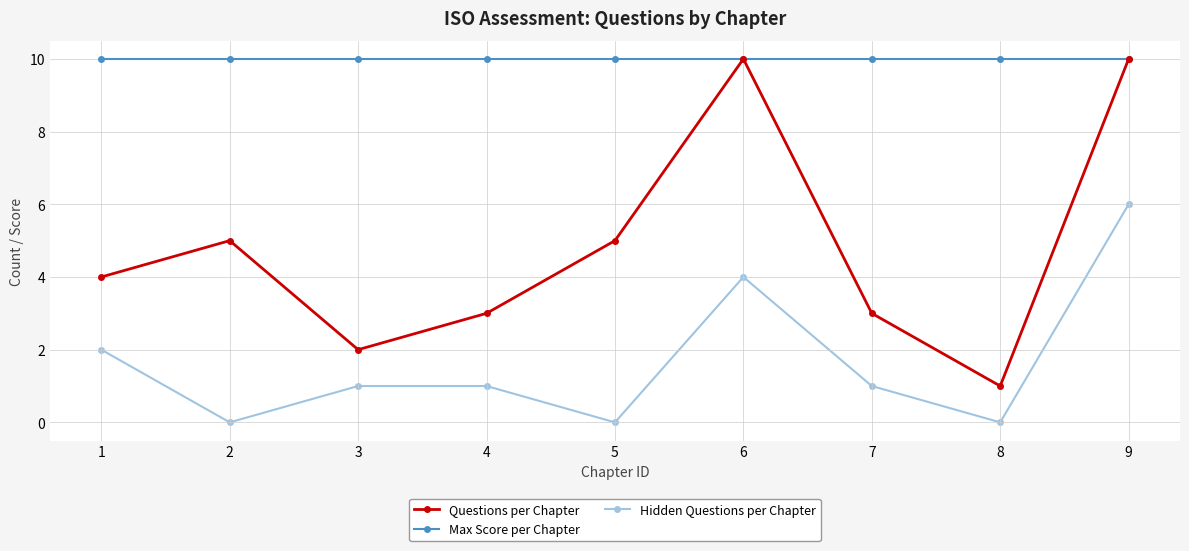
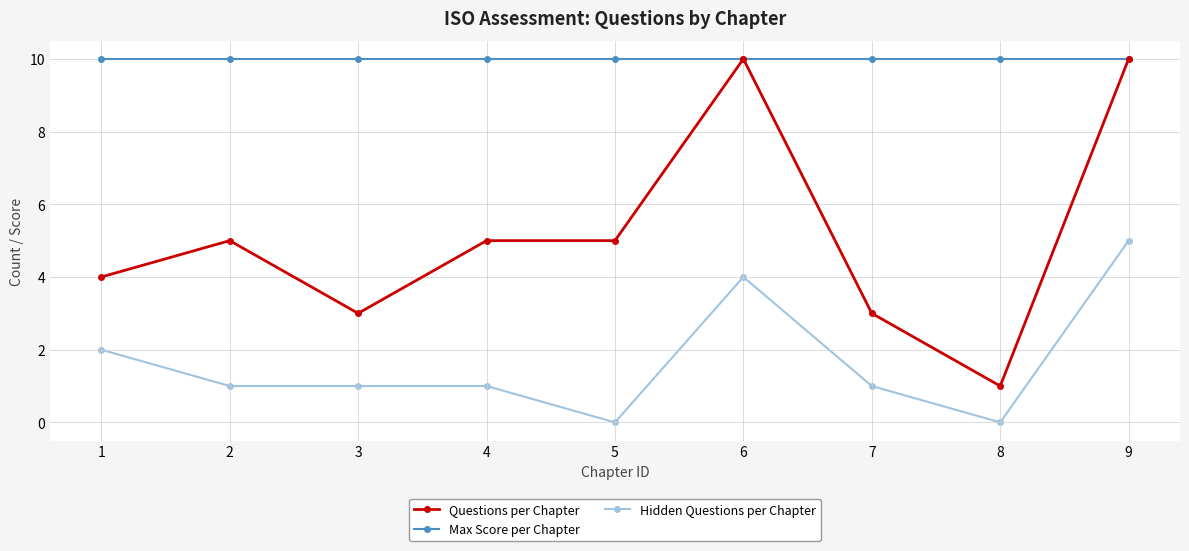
  {
    "Questions per Chapter": {
      "1": 4,
      "2": 5,
-     "3": 2,
-     "4": 3,
+     "3": 3,
+     "4": 5,
      "5": 5,
      "7": 3,
      "8": 1
    },
    "Max Score per Chapter": {
      "1": 10,
      "2": 10,
      "3": 10,
      "4": 10,
      "5": 10,
      "7": 10,
      "8": 10
    },
    "Hidden Questions per Chapter": {
      "1": 2,
-     "2": 0,
+     "2": 1,
      "3": 1,
      "4": 1,
      "5": 0,
      "6": 4,
      "7": 1,
      "8": 0,
-     "9": 6
+     "9": 5
    }
  }
